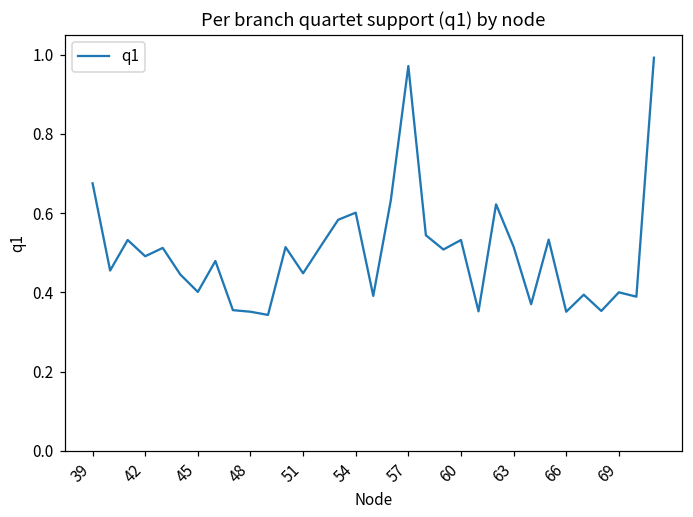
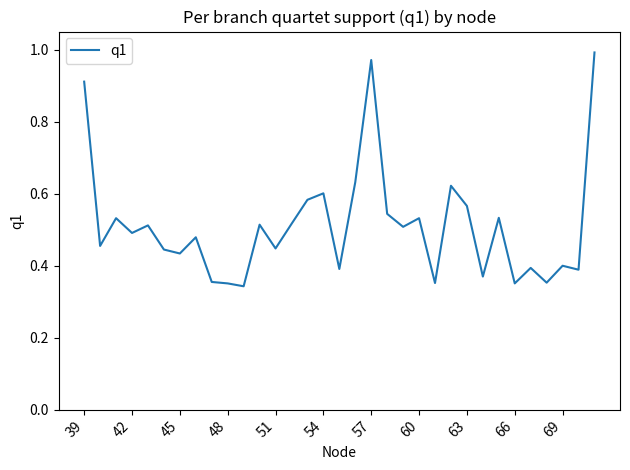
  {
-   "39": 0.68,
+   "39": 0.91,
    "42": 0.49,
-   "45": 0.40,
+   "45": 0.43,
    "48": 0.35,
    "51": 0.45,
    "54": 0.60,
    "57": 0.97,
    "60": 0.53,
-   "63": 0.52,
+   "63": 0.57,
    "66": 0.35,
    "69": 0.40
  }
